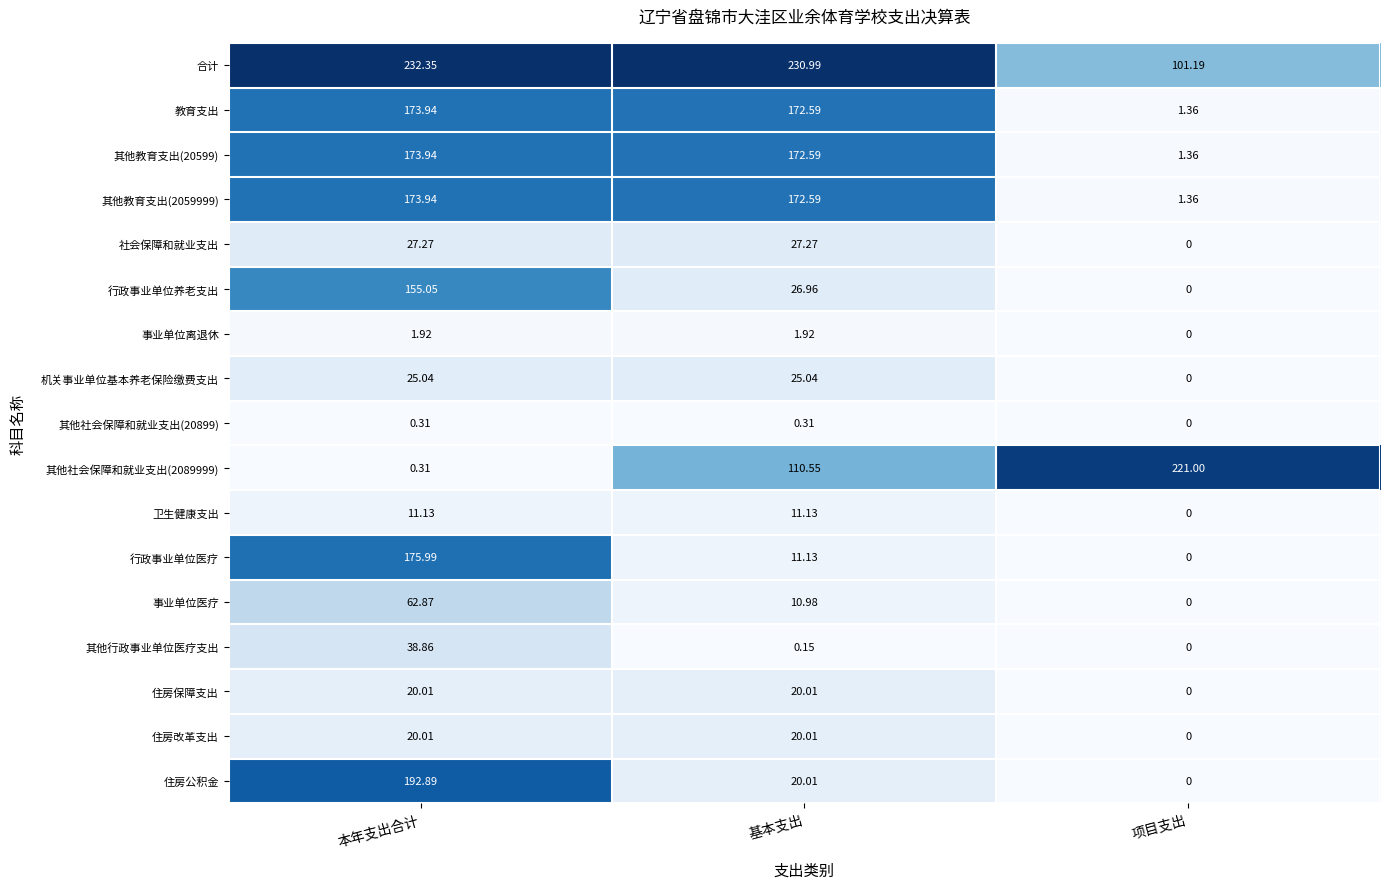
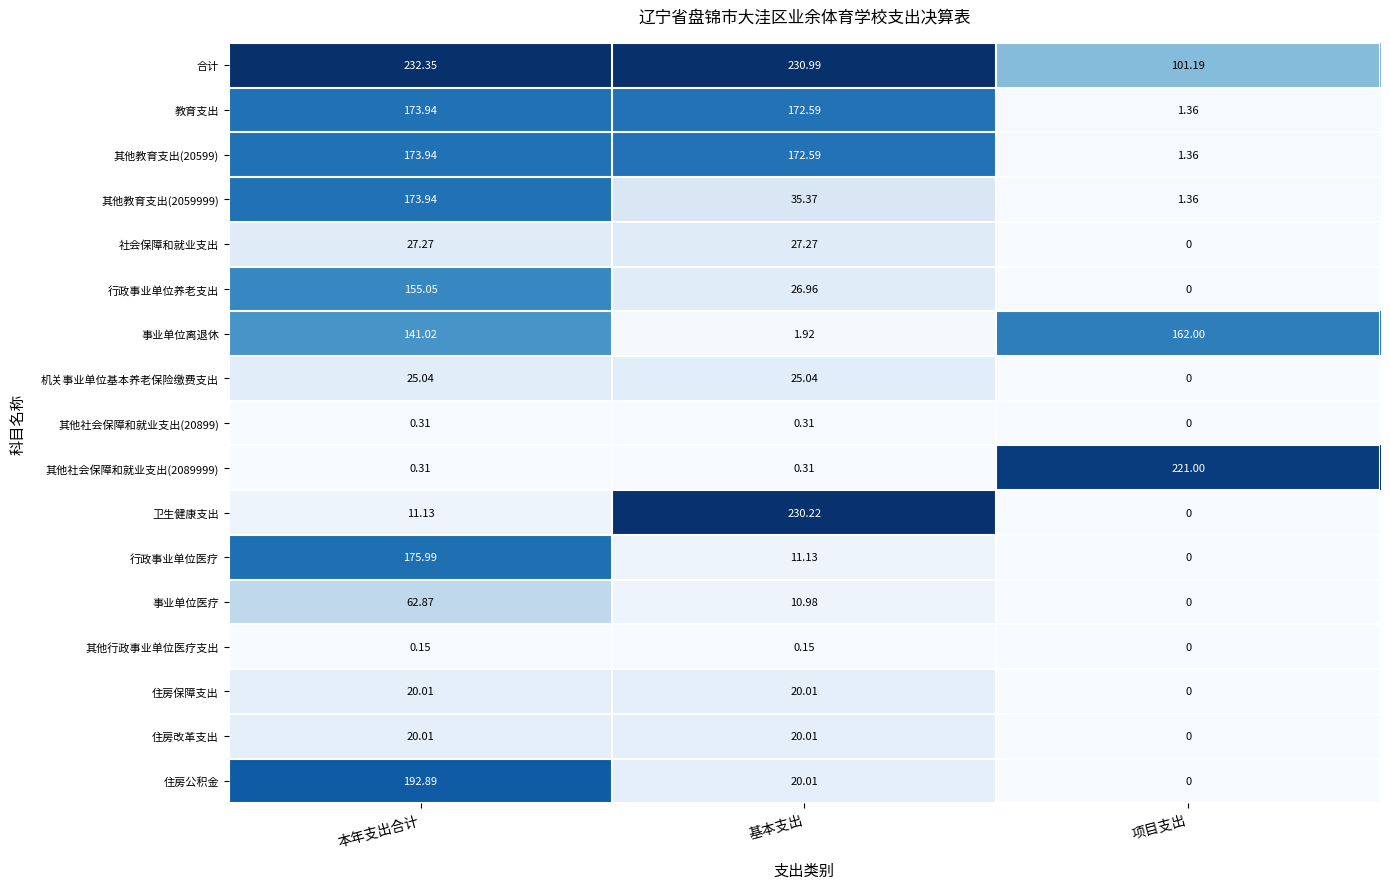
  {
    "合计": {
      "本年支出合计": 232.35,
      "基本支出": 230.99,
      "项目支出": 101.19
    },
    "教育支出": {
      "本年支出合计": 173.94,
      "基本支出": 172.59,
      "项目支出": 1.36
    },
    "其他教育支出(20599)": {
      "本年支出合计": 173.94,
      "基本支出": 172.59,
      "项目支出": 1.36
    },
    "其他教育支出(2059999)": {
      "本年支出合计": 173.94,
-     "基本支出": 172.59,
+     "基本支出": 35.37,
      "项目支出": 1.36
    },
    "社会保障和就业支出": {
      "本年支出合计": 27.27,
      "基本支出": 27.27,
      "项目支出": 0
    },
    "行政事业单位养老支出": {
      "本年支出合计": 155.05,
      "基本支出": 26.96,
      "项目支出": 0
    },
    "事业单位离退休": {
-     "本年支出合计": 1.92,
+     "本年支出合计": 141.02,
      "基本支出": 1.92,
-     "项目支出": 0
+     "项目支出": 162.00
    },
    "机关事业单位基本养老保险缴费支出": {
      "本年支出合计": 25.04,
      "基本支出": 25.04,
      "项目支出": 0
    },
    "其他社会保障和就业支出(20899)": {
      "本年支出合计": 0.31,
      "基本支出": 0.31,
      "项目支出": 0
    },
    "其他社会保障和就业支出(2089999)": {
      "本年支出合计": 0.31,
-     "基本支出": 110.55,
+     "基本支出": 0.31,
      "项目支出": 221.00
    },
    "卫生健康支出": {
      "本年支出合计": 11.13,
-     "基本支出": 11.13,
+     "基本支出": 230.22,
      "项目支出": 0
    },
    "行政事业单位医疗": {
      "本年支出合计": 175.99,
      "基本支出": 11.13,
      "项目支出": 0
    },
    "事业单位医疗": {
      "本年支出合计": 62.87,
      "基本支出": 10.98,
      "项目支出": 0
    },
    "其他行政事业单位医疗支出": {
-     "本年支出合计": 38.86,
+     "本年支出合计": 0.15,
      "基本支出": 0.15,
      "项目支出": 0
    },
    "住房保障支出": {
      "本年支出合计": 20.01,
      "基本支出": 20.01,
      "项目支出": 0
    },
    "住房改革支出": {
      "本年支出合计": 20.01,
      "基本支出": 20.01,
      "项目支出": 0
    },
    "住房公积金": {
      "本年支出合计": 192.89,
      "基本支出": 20.01,
      "项目支出": 0
    }
  }
